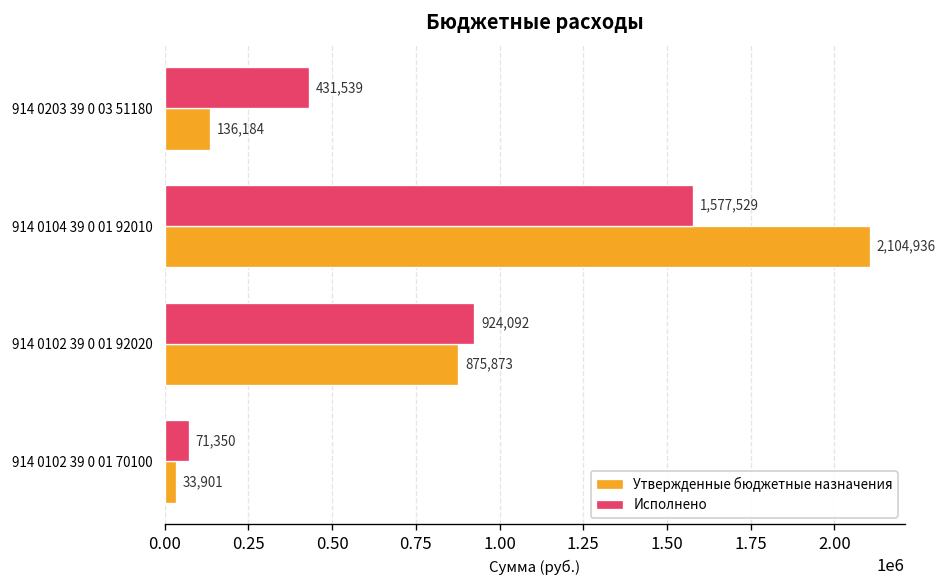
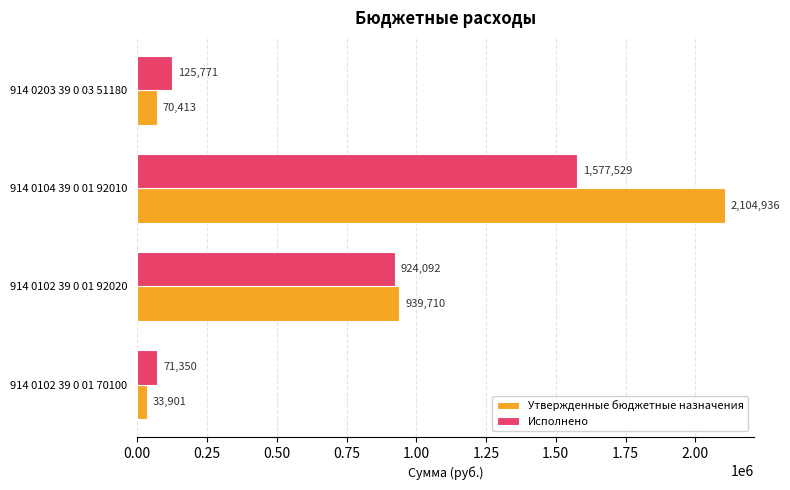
  {
    "Утвержденные бюджетные назначения": {
-     "914 0203 39 0 03 51180": "136,184",
+     "914 0203 39 0 03 51180": "70,413",
      "914 0104 39 0 01 92010": "2,104,936",
-     "914 0102 39 0 01 92020": "875,873",
+     "914 0102 39 0 01 92020": "939,710",
      "914 0102 39 0 01 70100": "33,901"
    },
    "Исполнено": {
-     "914 0203 39 0 03 51180": "431,539",
+     "914 0203 39 0 03 51180": "125,771",
      "914 0104 39 0 01 92010": "1,577,529",
      "914 0102 39 0 01 92020": "924,092",
      "914 0102 39 0 01 70100": "71,350"
    }
  }
